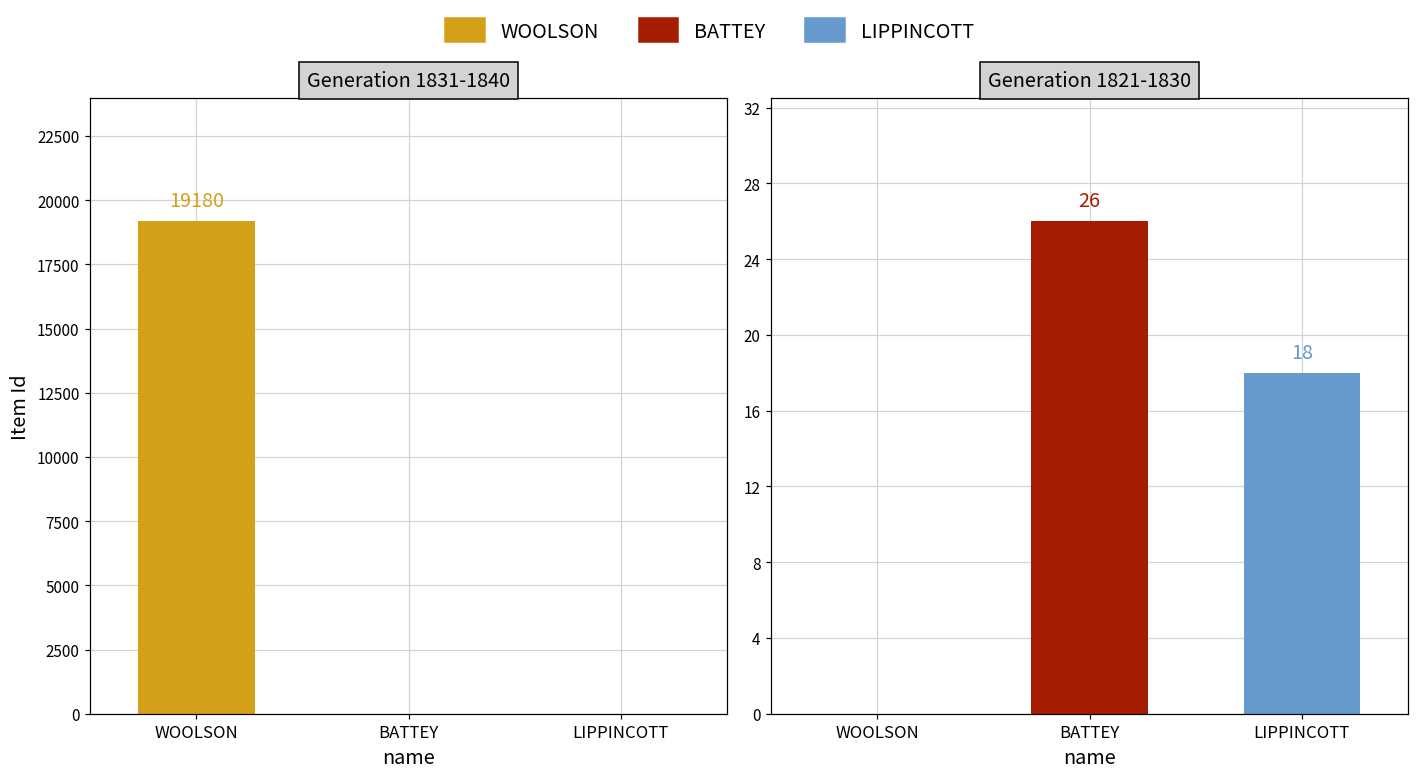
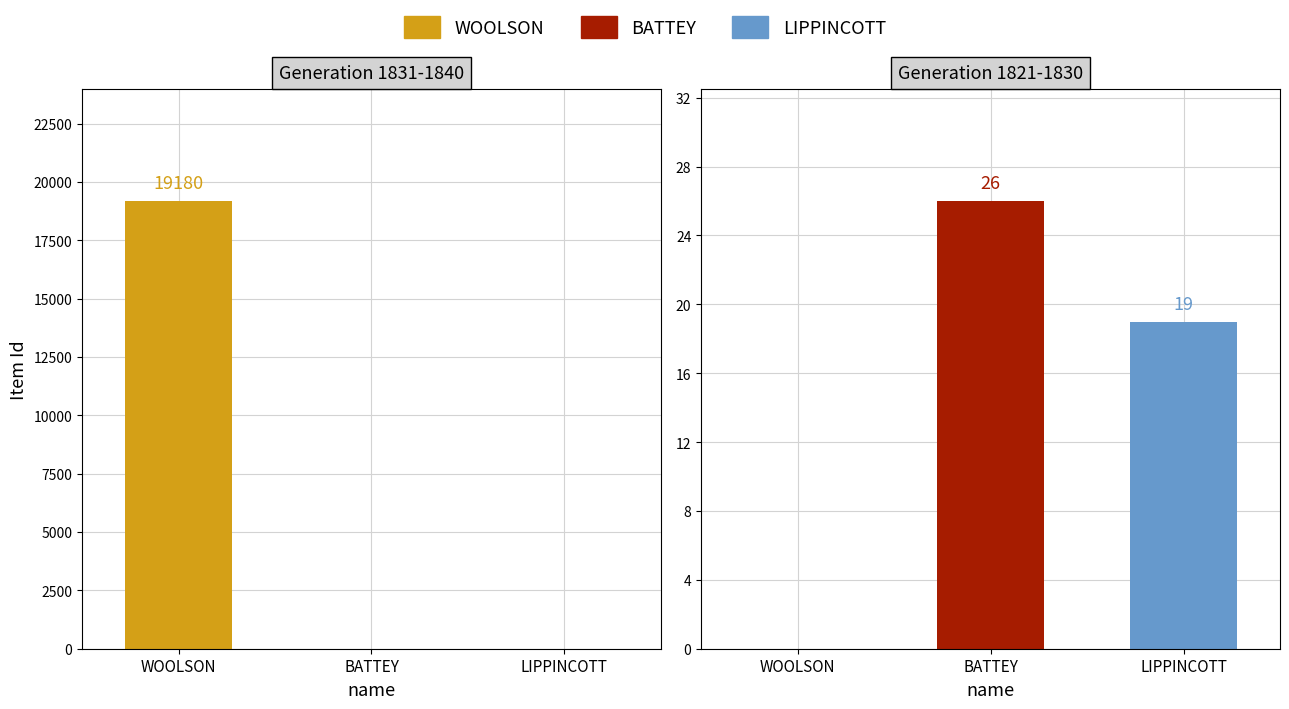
  {
    "Generation 1831-1840": {
      "WOOLSON": 19180
    },
    "Generation 1821-1830": {
      "BATTEY": 26,
-     "LIPPINCOTT": 18
+     "LIPPINCOTT": 19
    }
  }
